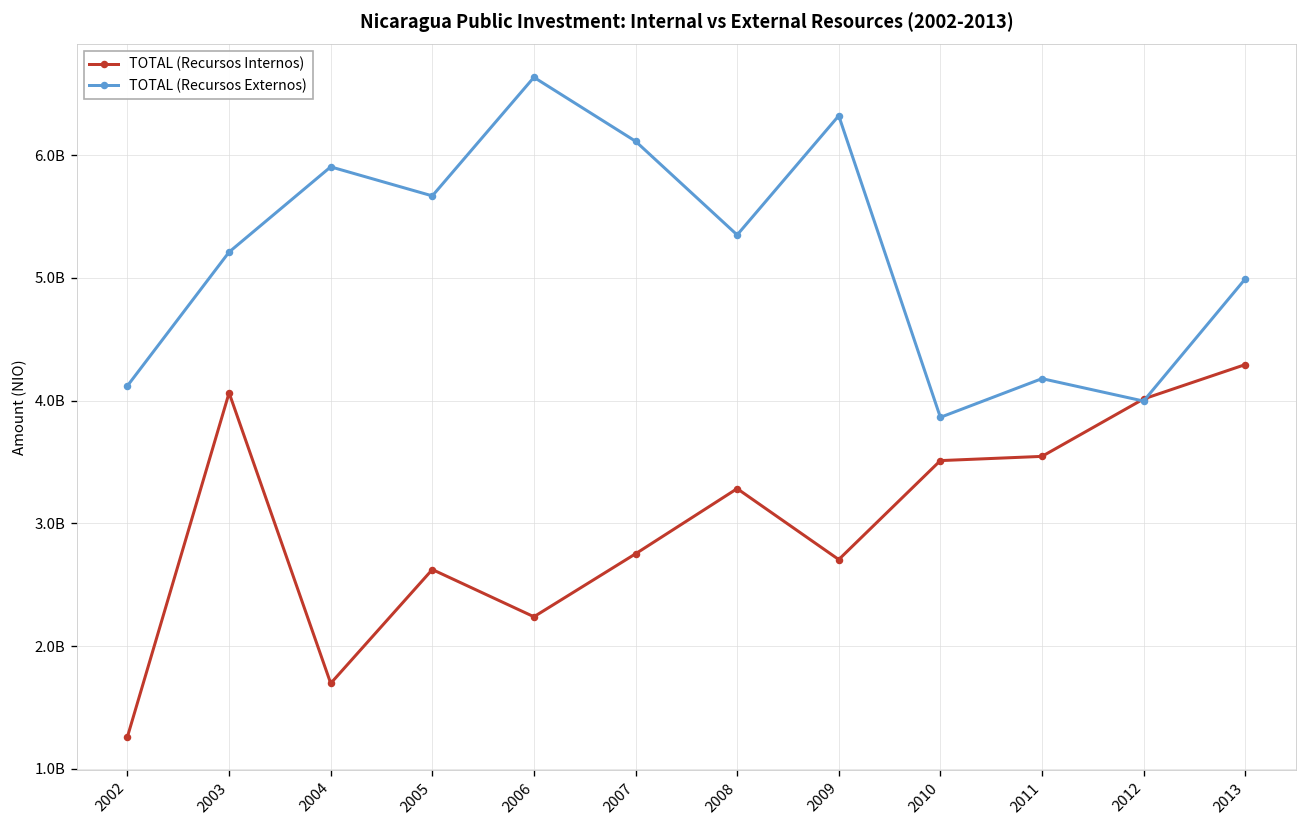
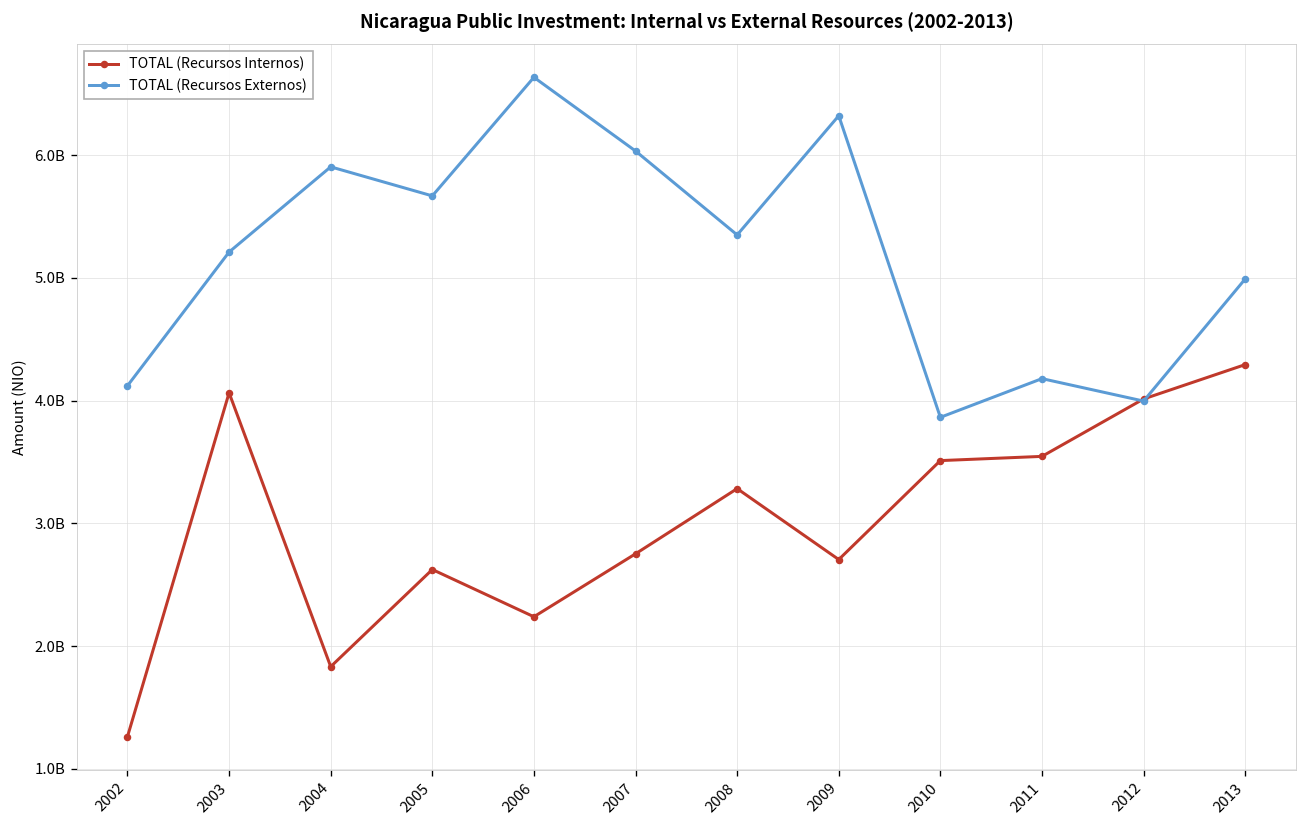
  {
    "TOTAL (Recursos Internos)": {
      "2002": 1260000000,
      "2003": 4060000000,
-     "2004": 1700000000,
+     "2004": 1830000000,
      "2005": 2620000000,
      "2006": 2240000000,
      "2007": 2750000000,
      "2008": 3280000000,
      "2009": 2700000000,
      "2010": 3510000000,
      "2011": 3550000000,
      "2013": 4290000000
    },
    "TOTAL (Recursos Externos)": {
      "2002": 4120000000,
      "2003": 5210000000,
      "2004": 5900000000,
      "2005": 5670000000,
      "2006": 6630000000,
-     "2007": 6110000000,
+     "2007": 6030000000,
      "2008": 5350000000,
      "2009": 6320000000,
      "2010": 3860000000,
      "2011": 4180000000,
      "2013": 4990000000
    }
  }
